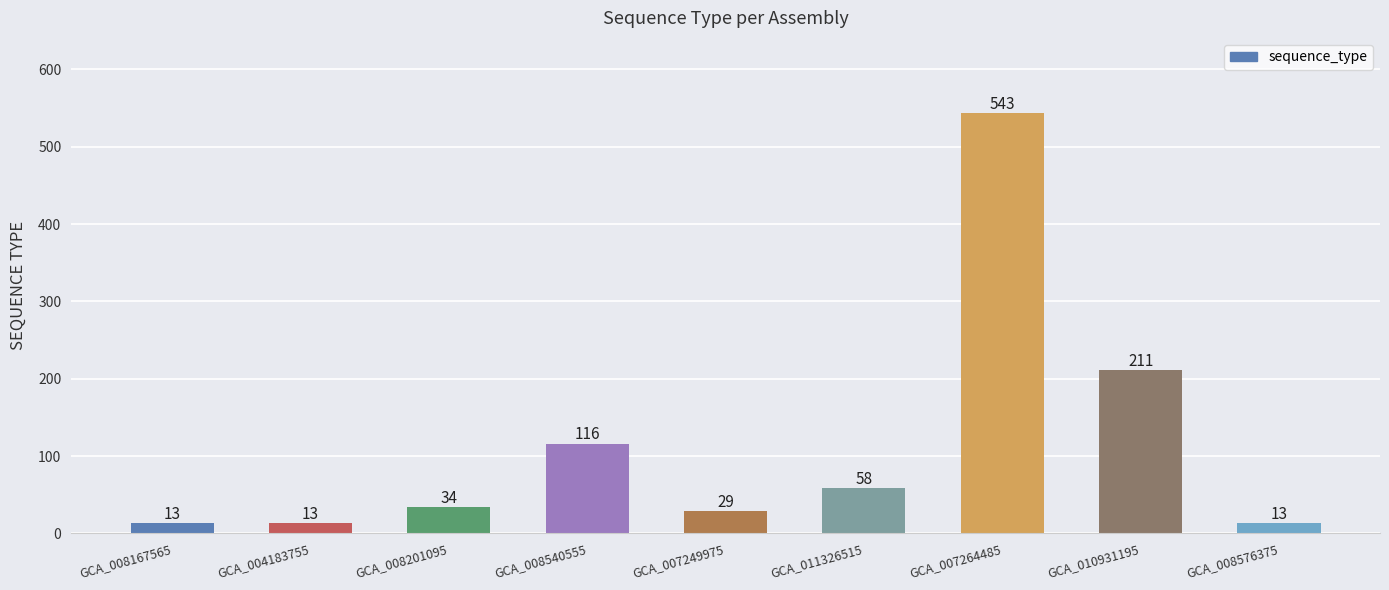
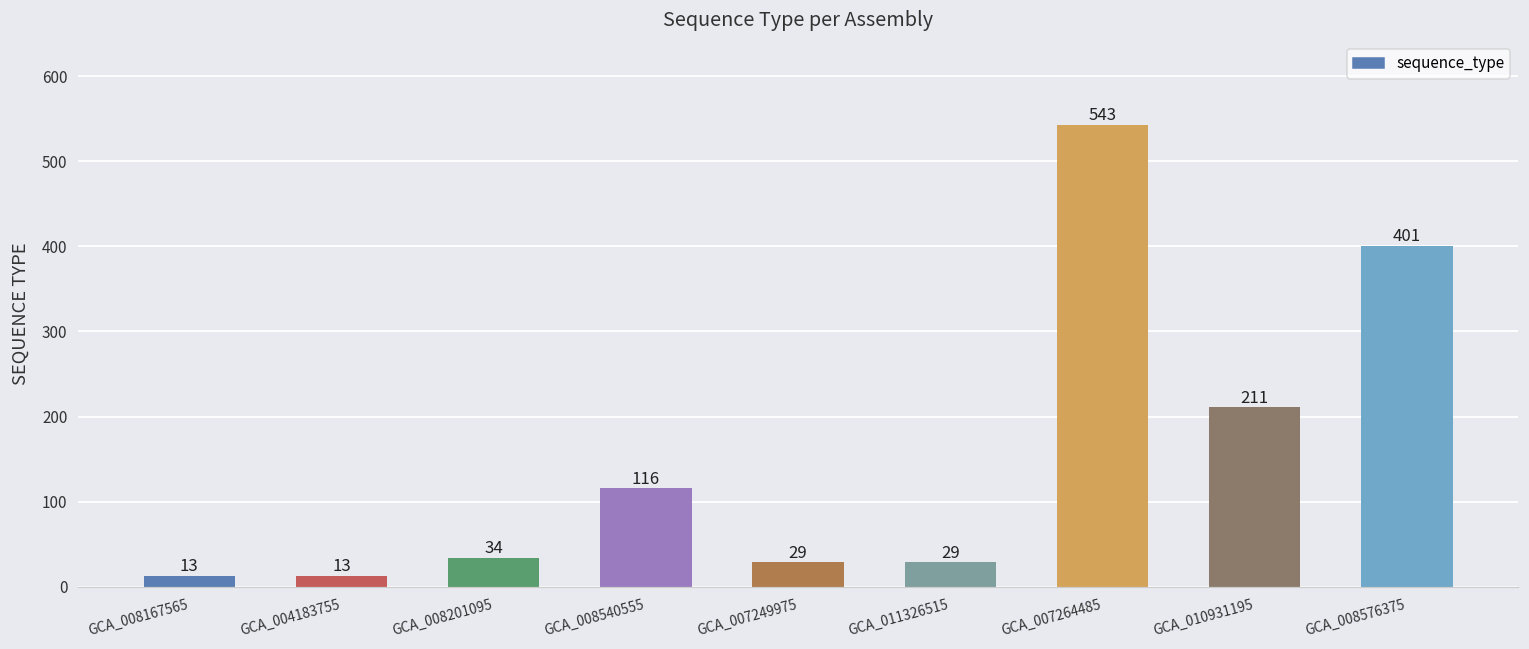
  {
    "GCA_008167565": 13,
    "GCA_004183755": 13,
    "GCA_008201095": 34,
    "GCA_008540555": 116,
    "GCA_007249975": 29,
-   "GCA_011326515": 58,
+   "GCA_011326515": 29,
    "GCA_007264485": 543,
    "GCA_010931195": 211,
-   "GCA_008576375": 13
+   "GCA_008576375": 401
  }
